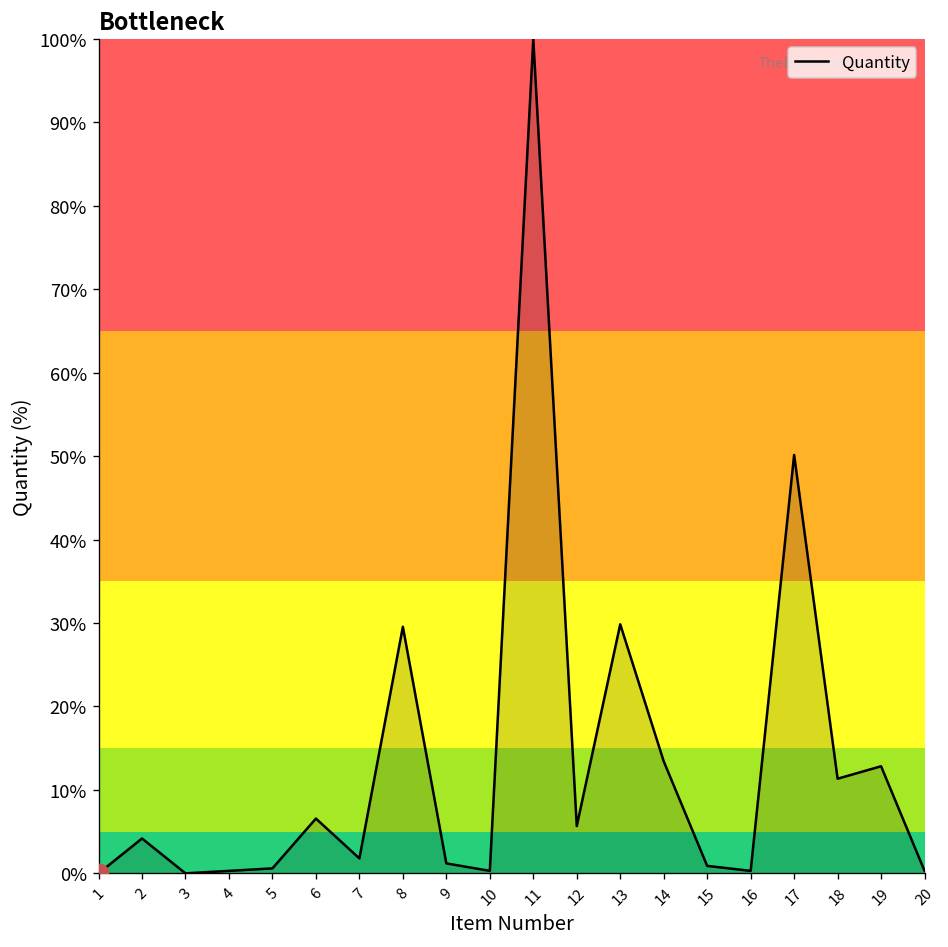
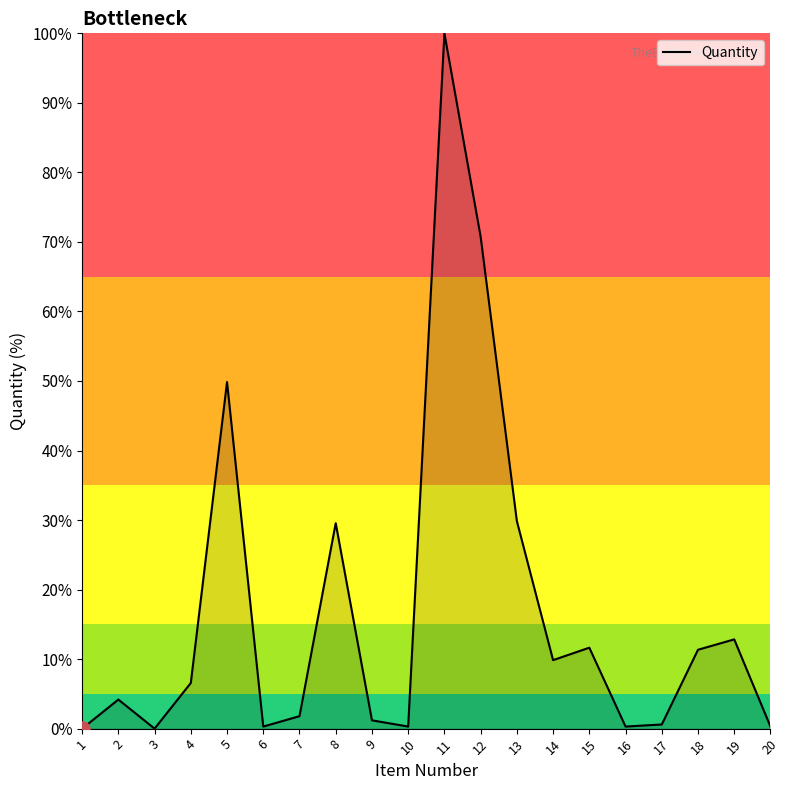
  {
    "Quantity": {
      "2": "4%",
      "3": "0%",
-     "4": "0%",
-     "5": "1%",
-     "6": "7%",
+     "4": "7%",
+     "5": "50%",
+     "6": "0%",
      "7": "2%",
      "8": "30%",
      "9": "1%",
      "10": "0%",
      "11": "100%",
-     "12": "6%",
+     "12": "71%",
      "13": "30%",
-     "14": "13%",
-     "15": "1%",
+     "14": "10%",
+     "15": "12%",
      "16": "0%",
-     "17": "50%",
+     "17": "1%",
      "18": "11%",
      "19": "13%",
      "20": "0%"
    }
  }
